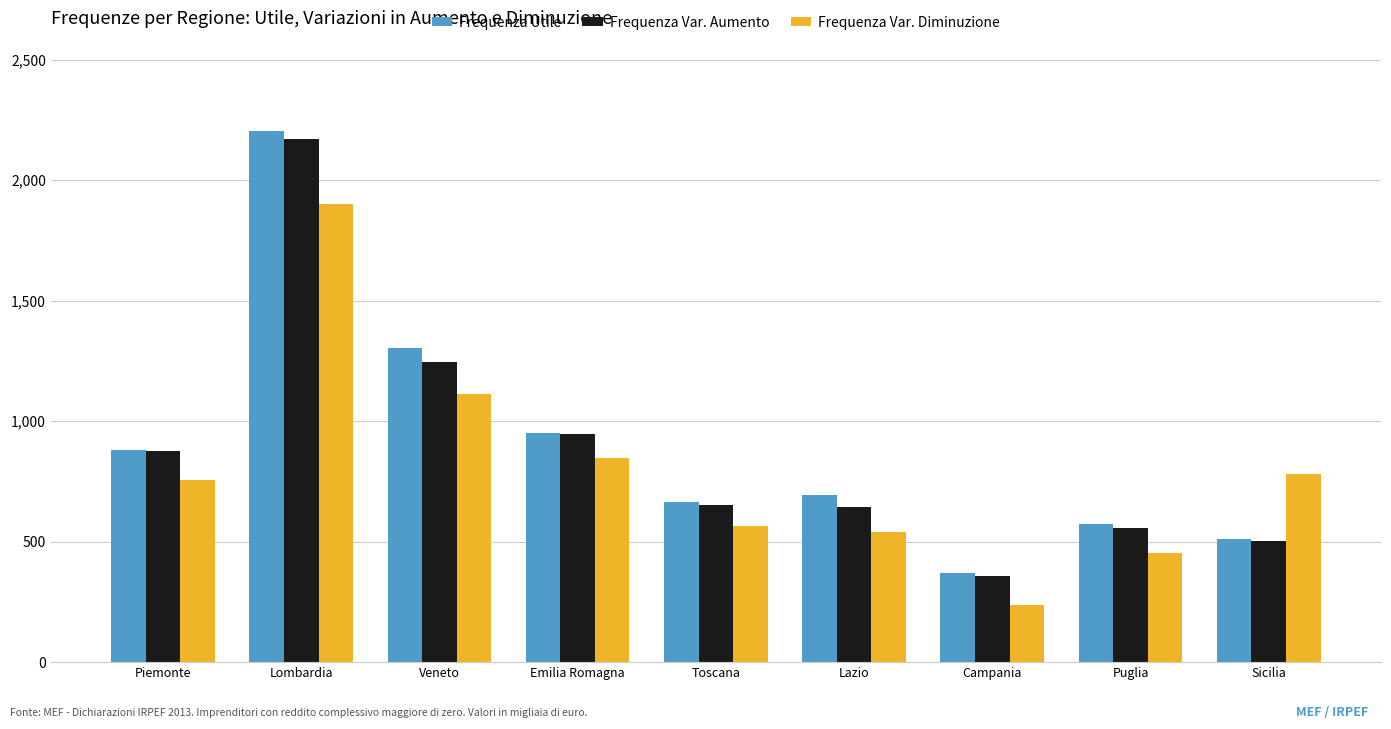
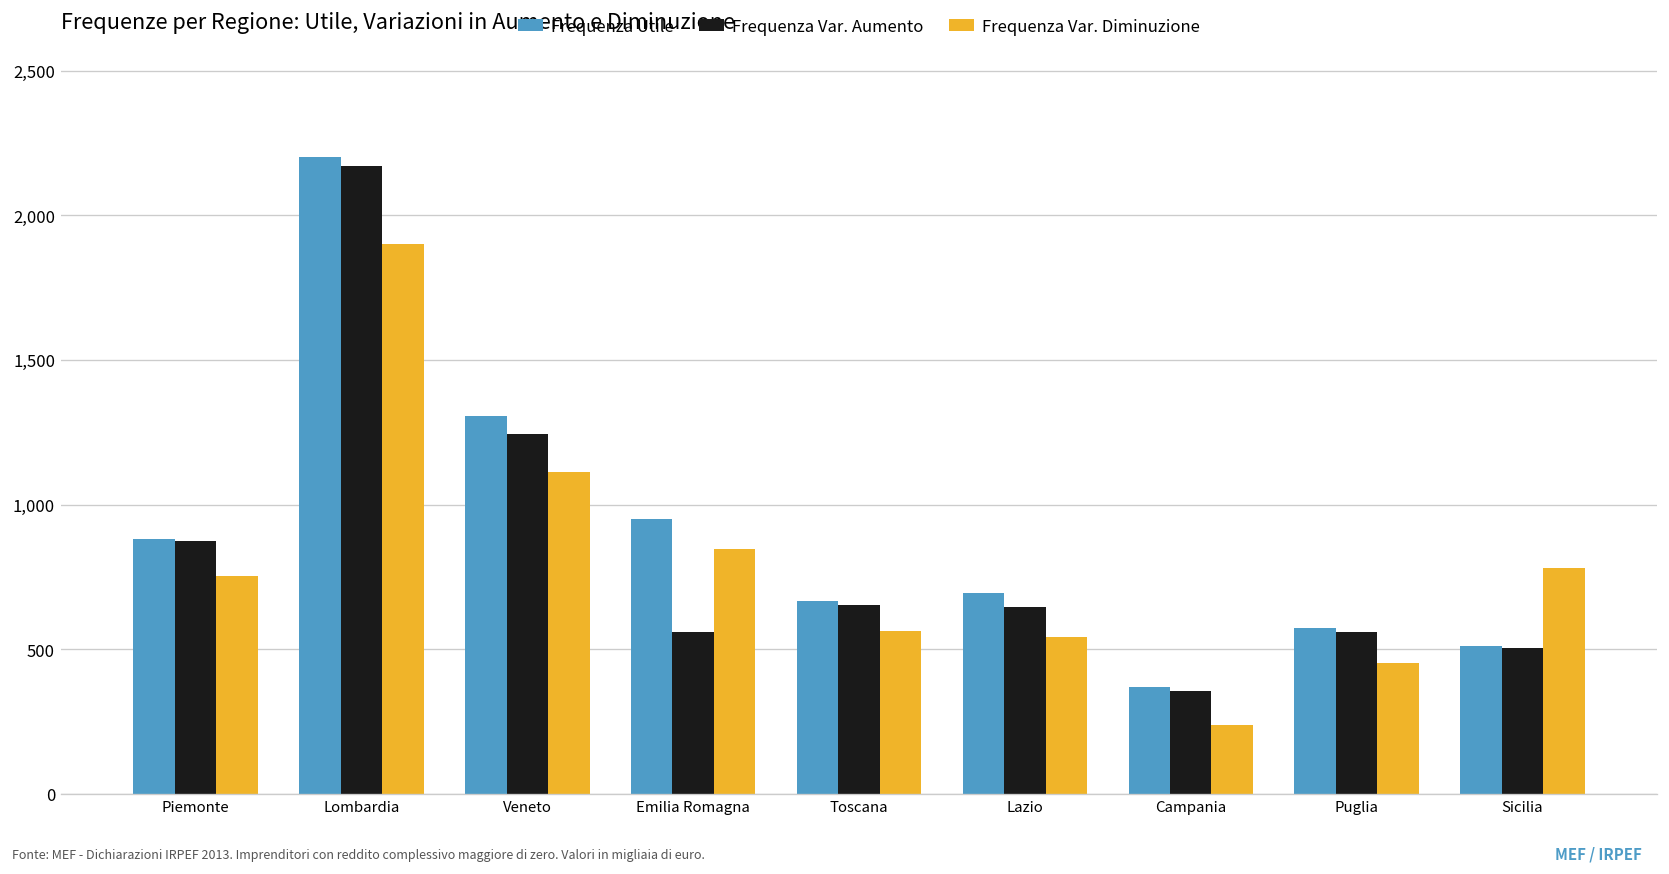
  {
    "Frequenza Utile": {
      "Piemonte": "880",
      "Lombardia": "2,200",
      "Veneto": "1,310",
      "Emilia Romagna": "950",
      "Toscana": "670",
      "Lazio": "690",
      "Campania": "370",
      "Puglia": "570",
      "Sicilia": "510"
    },
    "Frequenza Var. Aumento": {
      "Piemonte": "880",
      "Lombardia": "2,170",
      "Veneto": "1,250",
-     "Emilia Romagna": "950",
+     "Emilia Romagna": "560",
      "Toscana": "650",
      "Lazio": "640",
      "Campania": "360",
      "Puglia": "560",
      "Sicilia": "500"
    },
    "Frequenza Var. Diminuzione": {
      "Piemonte": "750",
      "Lombardia": "1,900",
      "Veneto": "1,110",
      "Emilia Romagna": "850",
      "Toscana": "560",
      "Lazio": "540",
      "Campania": "240",
      "Puglia": "450",
      "Sicilia": "780"
    }
  }
